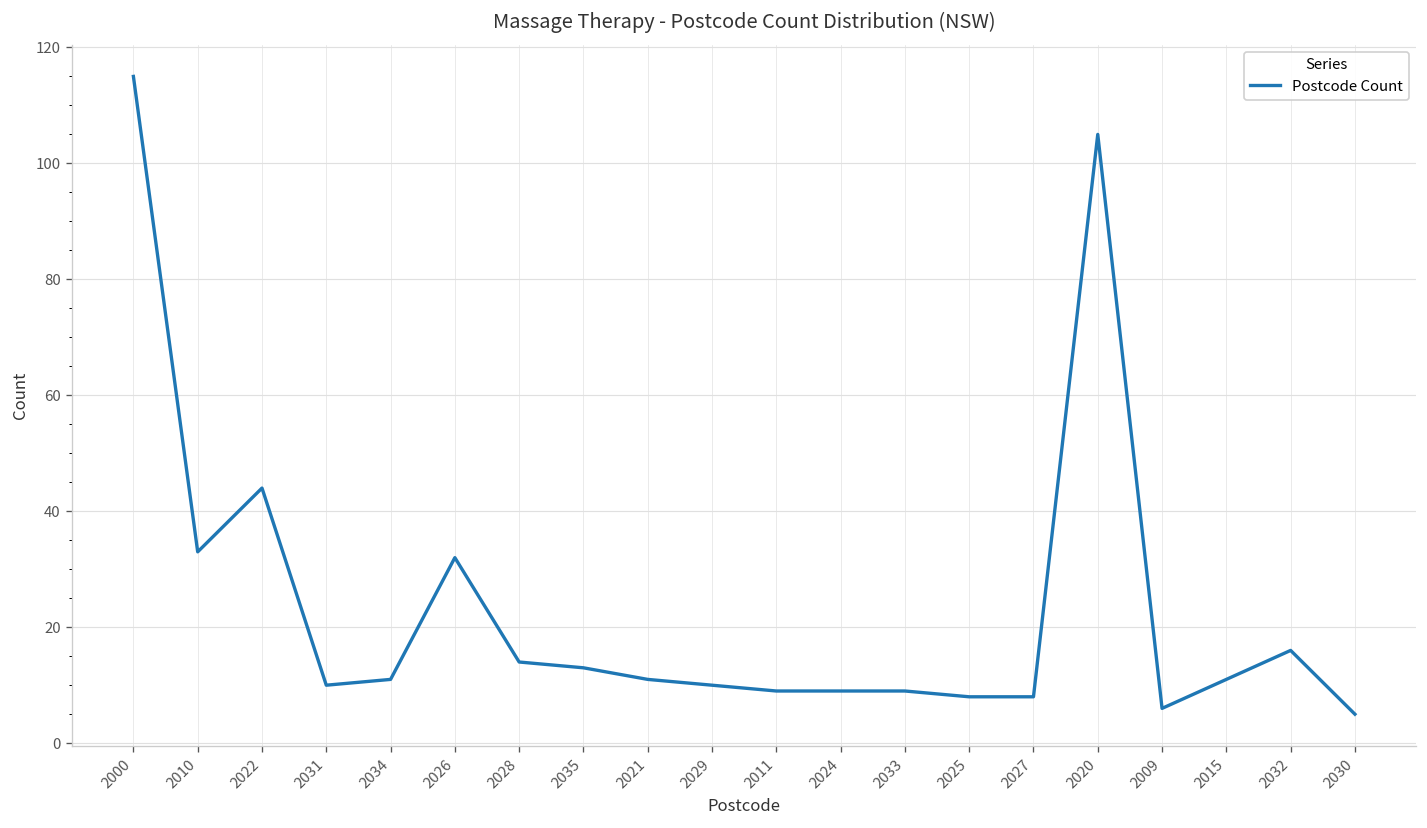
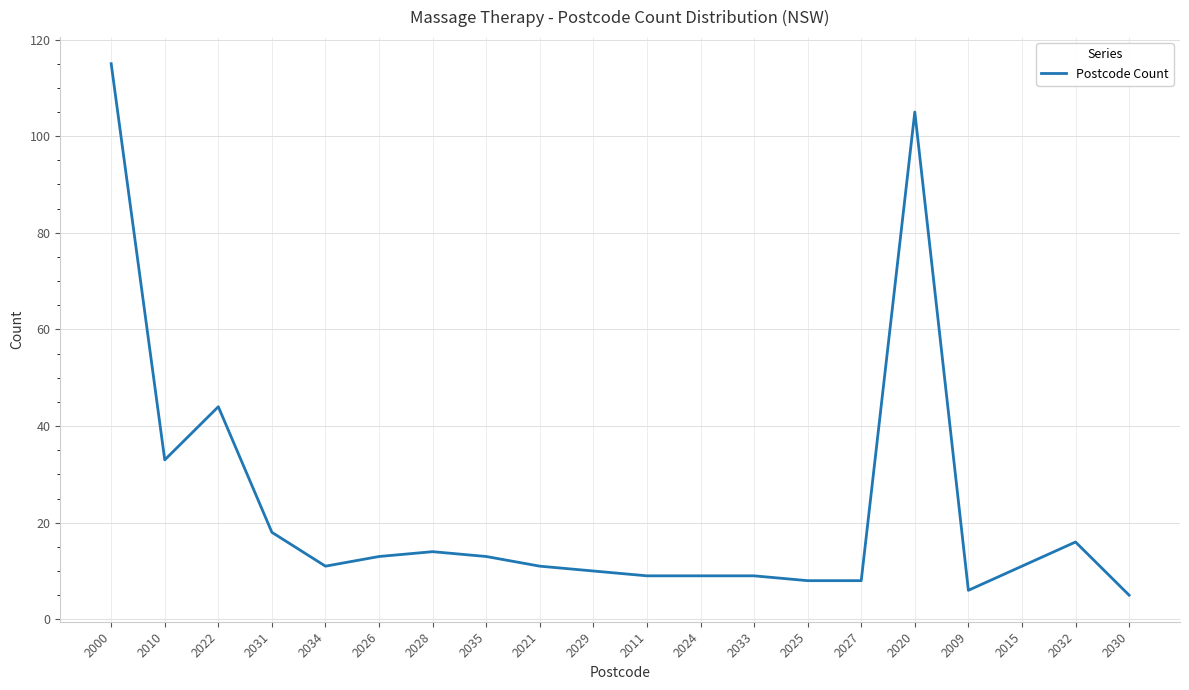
  {
    "2000": 115,
    "2010": 33,
    "2022": 44,
-   "2031": 10,
+   "2031": 18,
    "2034": 11,
-   "2026": 32,
+   "2026": 13,
    "2028": 14,
    "2035": 13,
    "2021": 11,
    "2029": 10,
    "2011": 9,
    "2024": 9,
    "2033": 9,
    "2025": 8,
    "2027": 8,
    "2020": 105,
    "2009": 6,
    "2015": 11,
    "2032": 16,
    "2030": 5
  }
